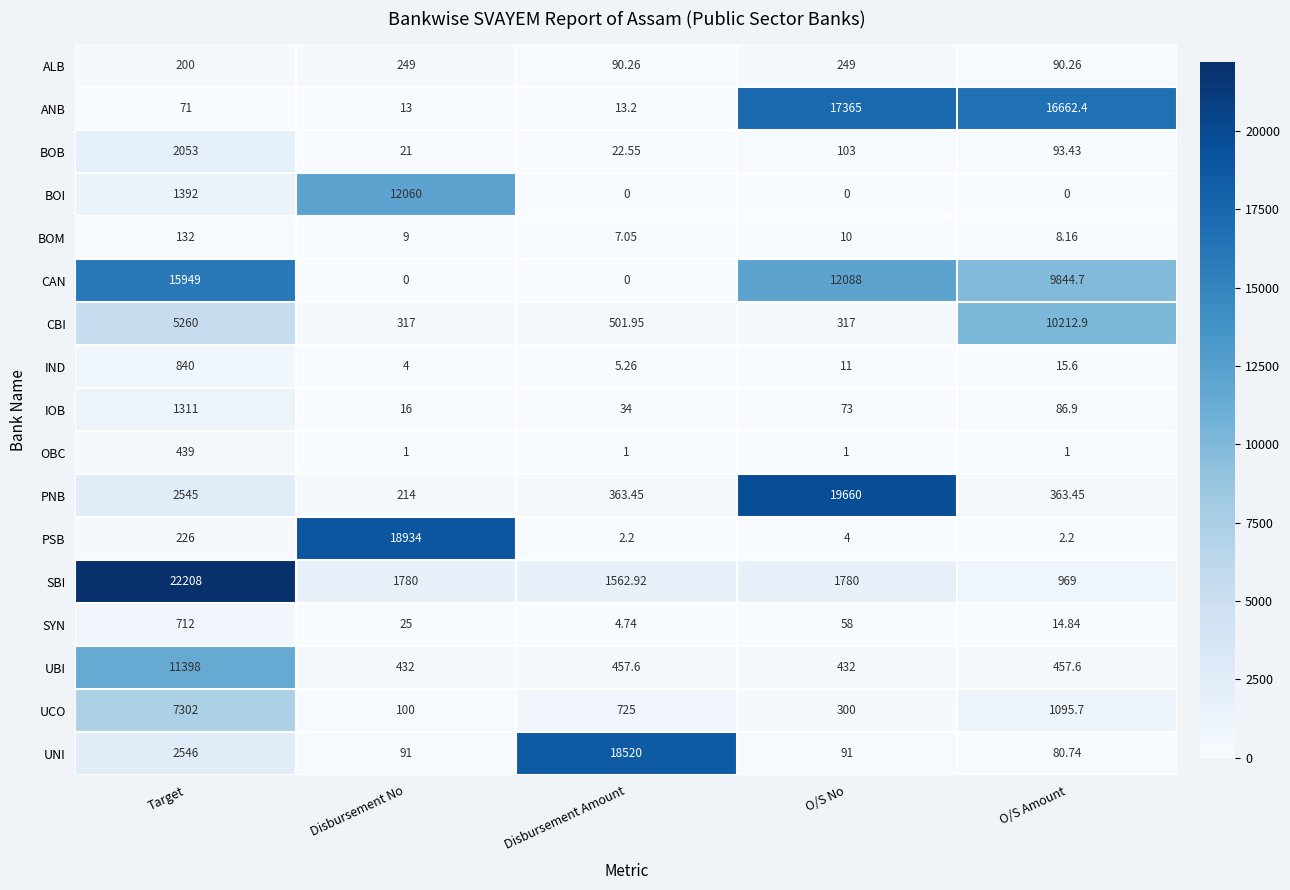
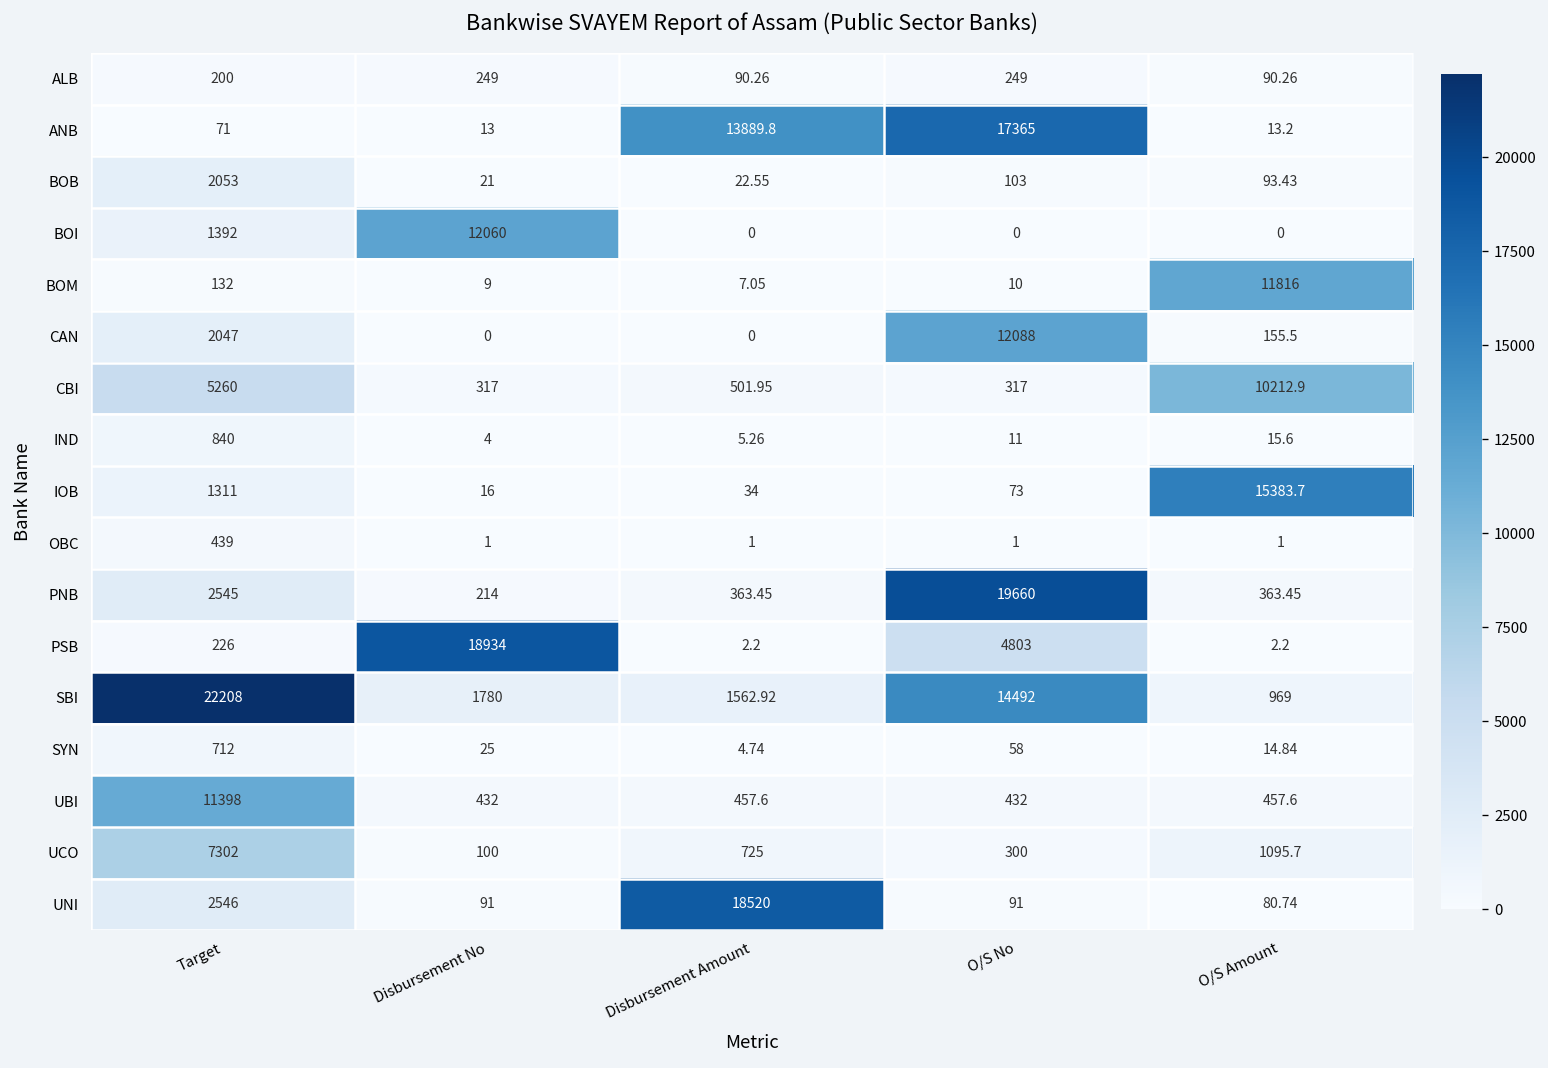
  {
    "ALB": {
      "Target": 200,
      "Disbursement No": 249,
      "Disbursement Amount": 90.26,
      "O/S No": 249,
      "O/S Amount": 90.26
    },
    "ANB": {
      "Target": 71,
      "Disbursement No": 13,
-     "Disbursement Amount": 13.2,
+     "Disbursement Amount": 13889.8,
      "O/S No": 17365,
-     "O/S Amount": 16662.4
+     "O/S Amount": 13.2
    },
    "BOB": {
      "Target": 2053,
      "Disbursement No": 21,
      "Disbursement Amount": 22.55,
      "O/S No": 103,
      "O/S Amount": 93.43
    },
    "BOI": {
      "Target": 1392,
      "Disbursement No": 12060,
      "Disbursement Amount": 0,
      "O/S No": 0,
      "O/S Amount": 0
    },
    "BOM": {
      "Target": 132,
      "Disbursement No": 9,
      "Disbursement Amount": 7.05,
      "O/S No": 10,
-     "O/S Amount": 8.16
+     "O/S Amount": 11816
    },
    "CAN": {
-     "Target": 15949,
+     "Target": 2047,
      "Disbursement No": 0,
      "Disbursement Amount": 0,
      "O/S No": 12088,
-     "O/S Amount": 9844.7
+     "O/S Amount": 155.5
    },
    "CBI": {
      "Target": 5260,
      "Disbursement No": 317,
      "Disbursement Amount": 501.95,
      "O/S No": 317,
      "O/S Amount": 10212.9
    },
    "IND": {
      "Target": 840,
      "Disbursement No": 4,
      "Disbursement Amount": 5.26,
      "O/S No": 11,
      "O/S Amount": 15.6
    },
    "IOB": {
      "Target": 1311,
      "Disbursement No": 16,
      "Disbursement Amount": 34,
      "O/S No": 73,
-     "O/S Amount": 86.9
+     "O/S Amount": 15383.7
    },
    "OBC": {
      "Target": 439,
      "Disbursement No": 1,
      "Disbursement Amount": 1,
      "O/S No": 1,
      "O/S Amount": 1
    },
    "PNB": {
      "Target": 2545,
      "Disbursement No": 214,
      "Disbursement Amount": 363.45,
      "O/S No": 19660,
      "O/S Amount": 363.45
    },
    "PSB": {
      "Target": 226,
      "Disbursement No": 18934,
      "Disbursement Amount": 2.2,
-     "O/S No": 4,
+     "O/S No": 4803,
      "O/S Amount": 2.2
    },
    "SBI": {
      "Target": 22208,
      "Disbursement No": 1780,
      "Disbursement Amount": 1562.92,
-     "O/S No": 1780,
+     "O/S No": 14492,
      "O/S Amount": 969
    },
    "SYN": {
      "Target": 712,
      "Disbursement No": 25,
      "Disbursement Amount": 4.74,
      "O/S No": 58,
      "O/S Amount": 14.84
    },
    "UBI": {
      "Target": 11398,
      "Disbursement No": 432,
      "Disbursement Amount": 457.6,
      "O/S No": 432,
      "O/S Amount": 457.6
    },
    "UCO": {
      "Target": 7302,
      "Disbursement No": 100,
      "Disbursement Amount": 725,
      "O/S No": 300,
      "O/S Amount": 1095.7
    },
    "UNI": {
      "Target": 2546,
      "Disbursement No": 91,
      "Disbursement Amount": 18520,
      "O/S No": 91,
      "O/S Amount": 80.74
    }
  }
